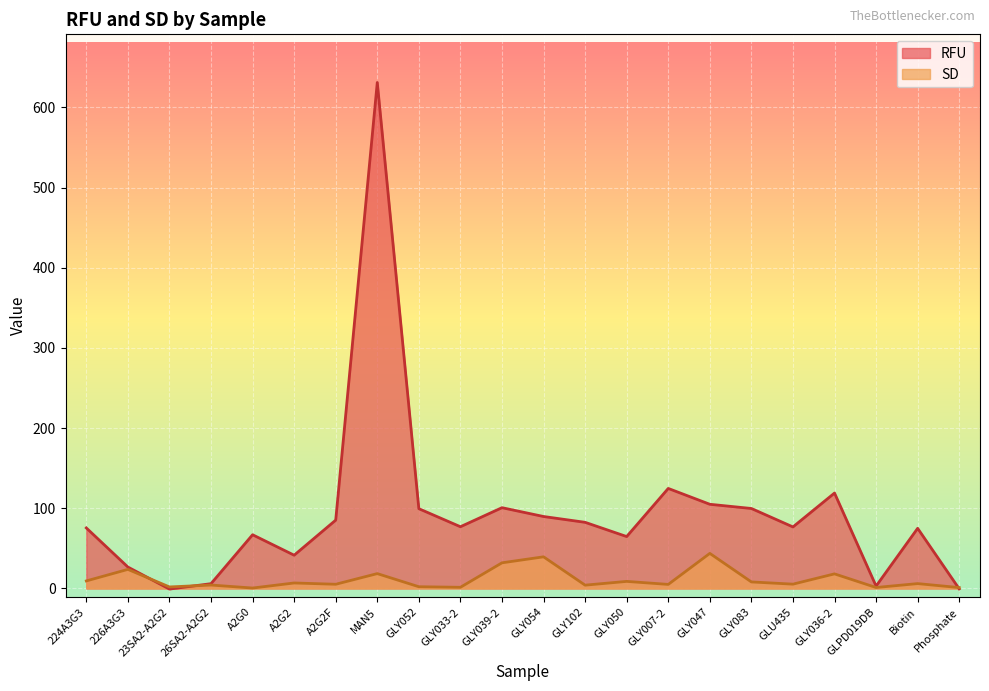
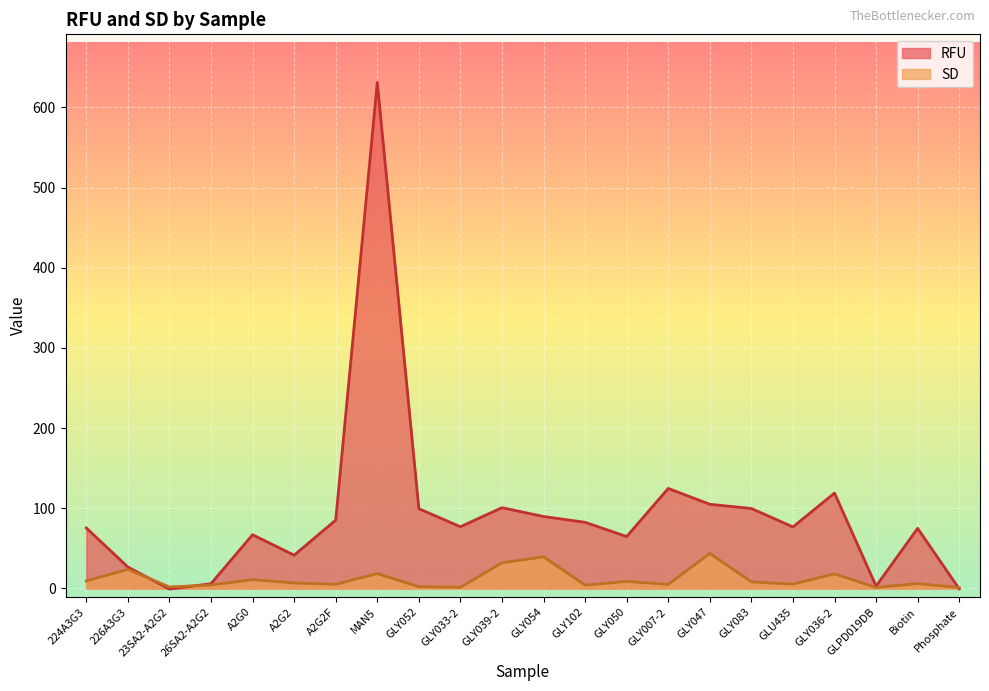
  {
    "SD": {
      "224A3G3": 10,
-     "A2G0": 0,
+     "A2G0": 10,
      "A2G2": 10,
      "A2G2F": 10,
      "MAN5": 20,
      "GLY052": 0,
      "GLY033-2": 0,
      "GLY039-2": 30,
      "GLY054": 40,
      "GLY102": 0,
      "GLY050": 10,
      "GLY007-2": 10,
      "GLY047": 40,
      "GLY083": 10,
      "GLU435": 10,
      "GLY036-2": 20,
      "Biotin": 10
    }
  }
